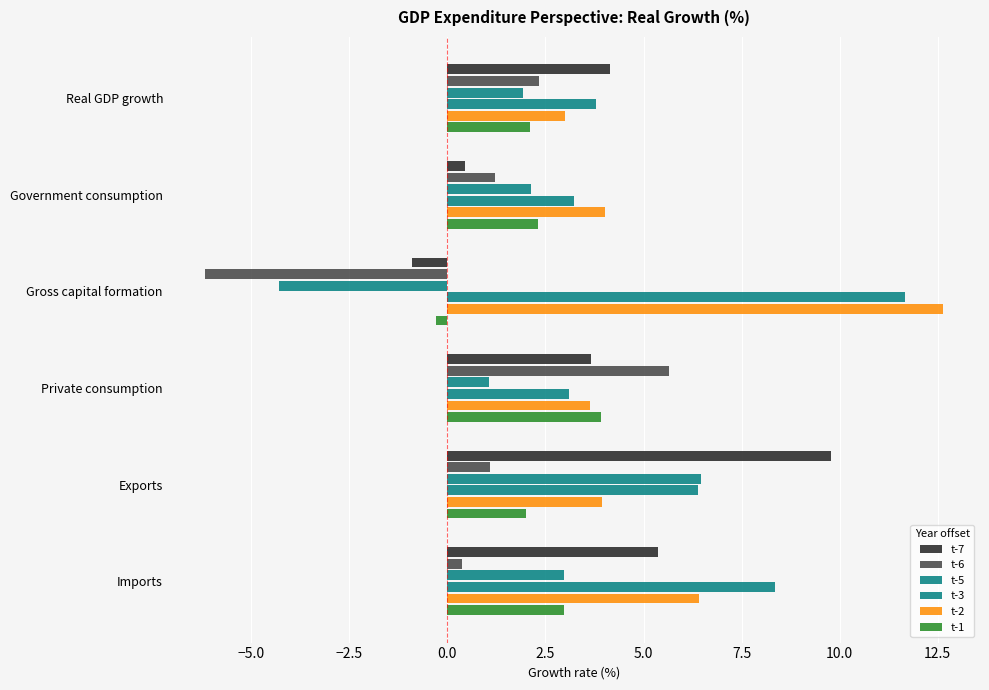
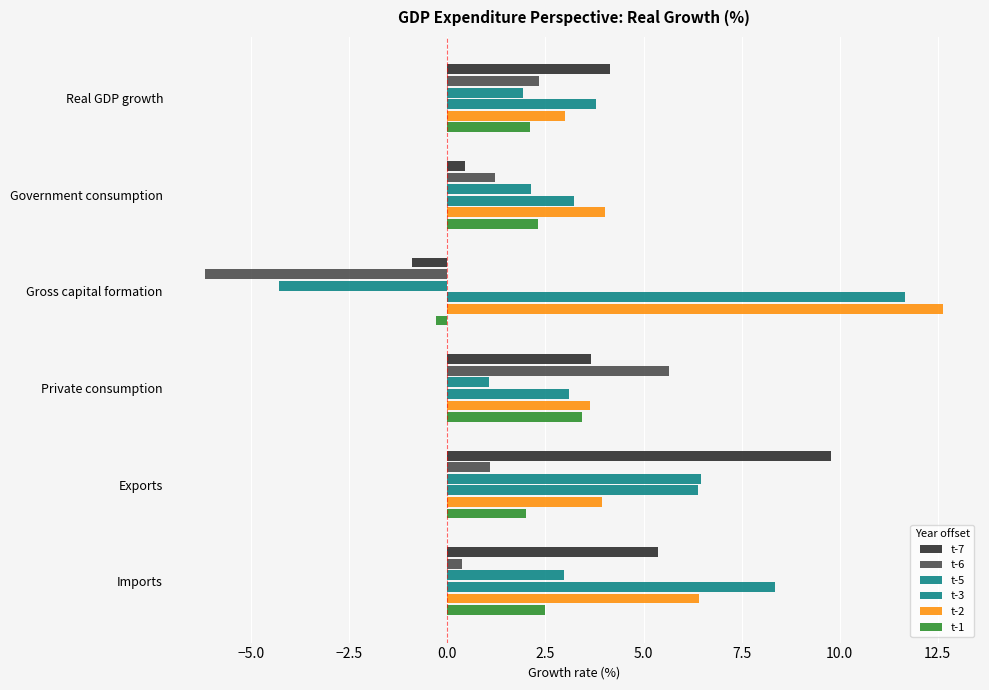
  {
    "t-2": {
      "Real GDP growth": 3.0,
      "Government consumption": 4.0,
      "Gross capital formation": 12.6,
      "Private consumption": 3.6,
      "Exports": 4.0,
      "Imports": 6.4
    },
    "t-1": {
      "Real GDP growth": 2.1,
      "Government consumption": 2.3,
      "Gross capital formation": -0.3,
-     "Private consumption": 3.9,
+     "Private consumption": 3.4,
      "Exports": 2.0,
-     "Imports": 3.0
+     "Imports": 2.5
    }
  }
